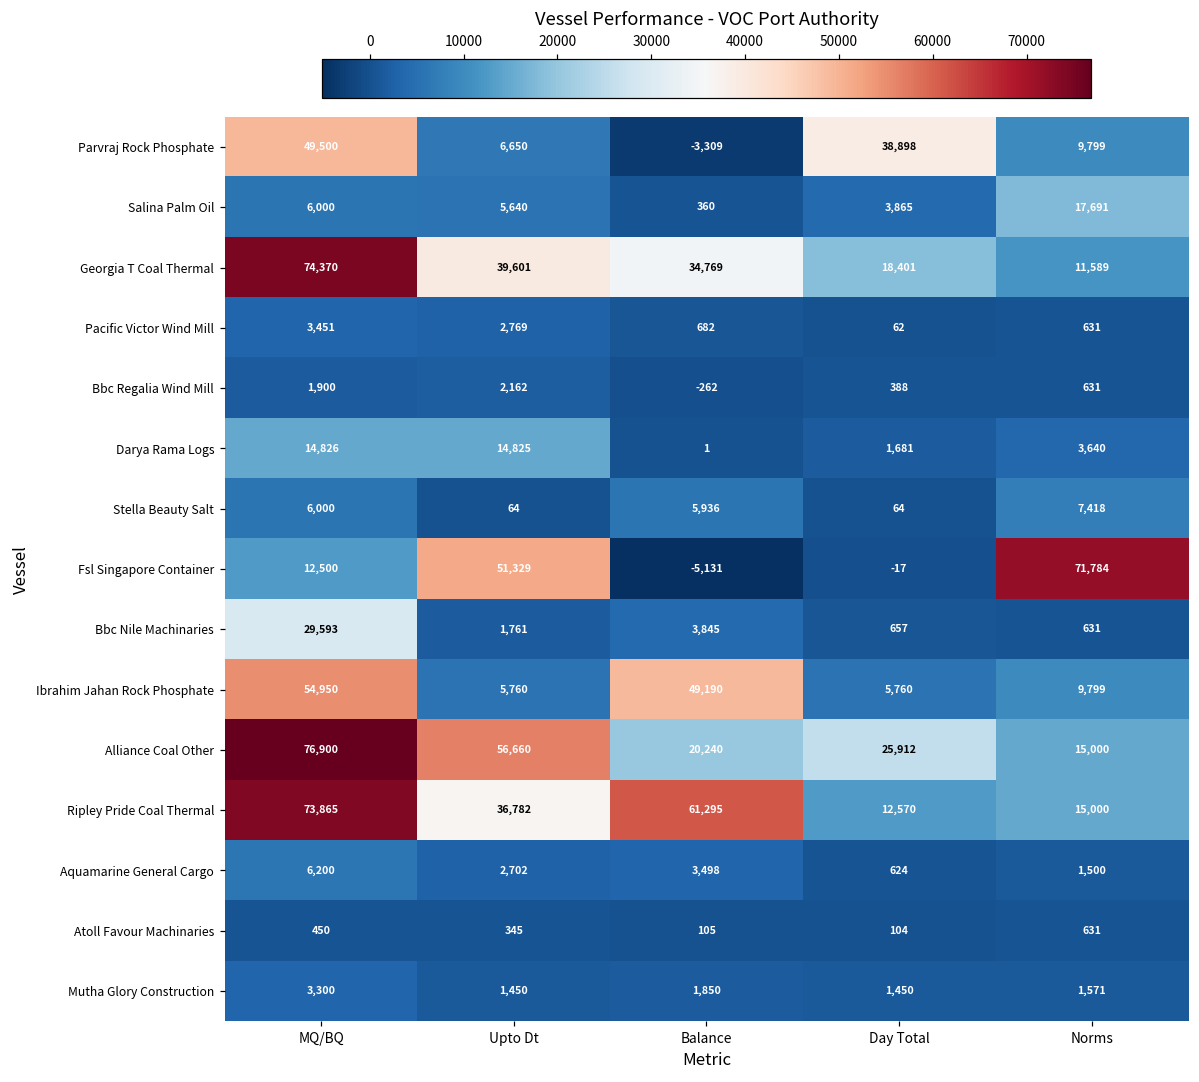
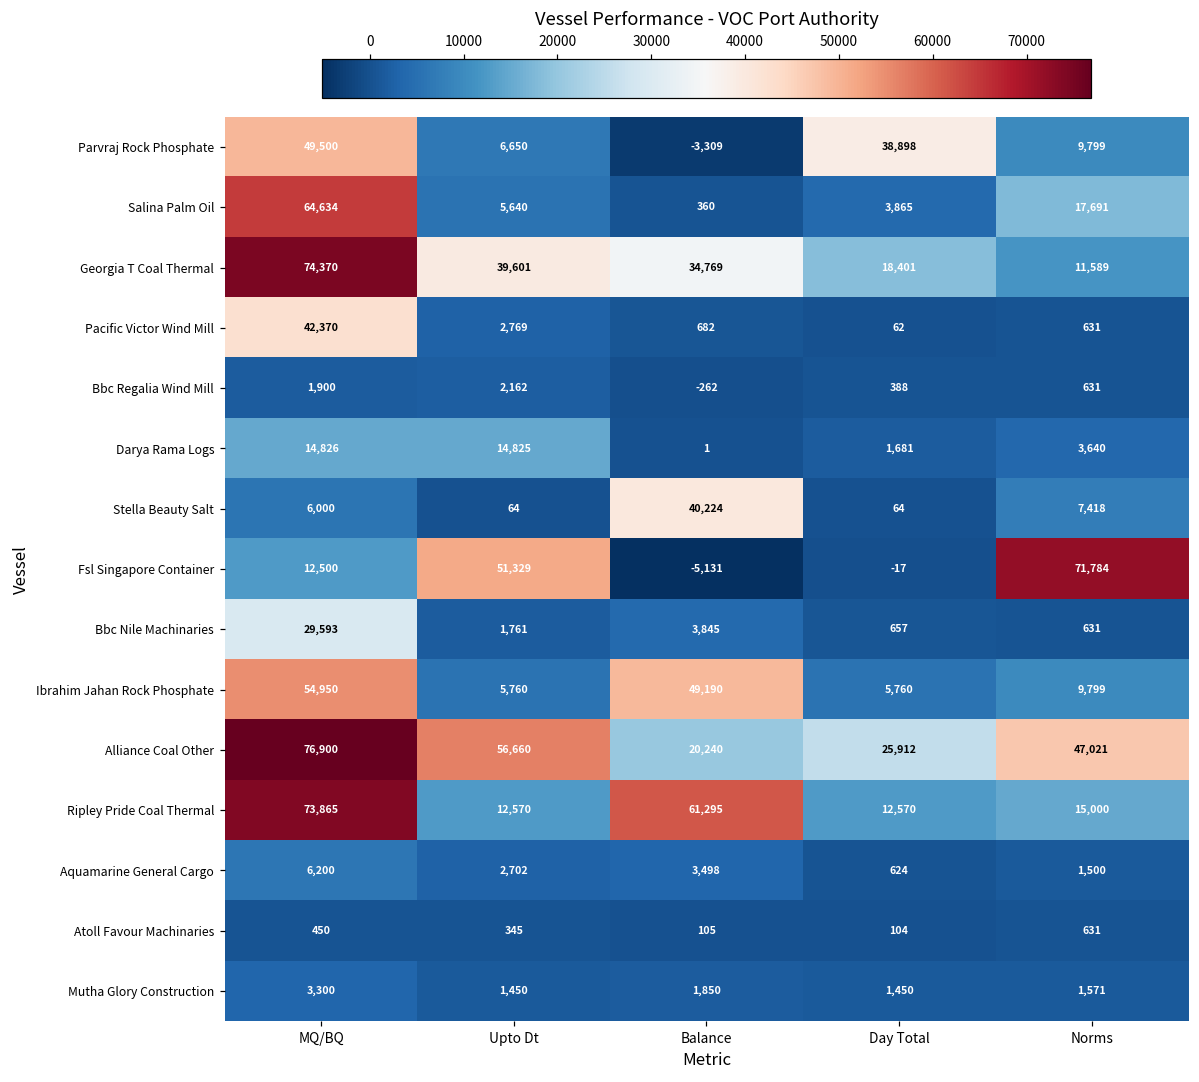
  {
    "Parvraj Rock Phosphate": {
      "MQ/BQ": "49,500",
      "Upto Dt": "6,650",
      "Balance": "-3,309",
      "Day Total": "38,898",
      "Norms": "9,799"
    },
    "Salina Palm Oil": {
-     "MQ/BQ": "6,000",
+     "MQ/BQ": "64,634",
      "Upto Dt": "5,640",
      "Balance": "360",
      "Day Total": "3,865",
      "Norms": "17,691"
    },
    "Georgia T Coal Thermal": {
      "MQ/BQ": "74,370",
      "Upto Dt": "39,601",
      "Balance": "34,769",
      "Day Total": "18,401",
      "Norms": "11,589"
    },
    "Pacific Victor Wind Mill": {
-     "MQ/BQ": "3,451",
+     "MQ/BQ": "42,370",
      "Upto Dt": "2,769",
      "Balance": "682",
      "Day Total": "62",
      "Norms": "631"
    },
    "Bbc Regalia Wind Mill": {
      "MQ/BQ": "1,900",
      "Upto Dt": "2,162",
      "Balance": "-262",
      "Day Total": "388",
      "Norms": "631"
    },
    "Darya Rama Logs": {
      "MQ/BQ": "14,826",
      "Upto Dt": "14,825",
      "Balance": "1",
      "Day Total": "1,681",
      "Norms": "3,640"
    },
    "Stella Beauty Salt": {
      "MQ/BQ": "6,000",
      "Upto Dt": "64",
-     "Balance": "5,936",
+     "Balance": "40,224",
      "Day Total": "64",
      "Norms": "7,418"
    },
    "Fsl Singapore Container": {
      "MQ/BQ": "12,500",
      "Upto Dt": "51,329",
      "Balance": "-5,131",
      "Day Total": "-17",
      "Norms": "71,784"
    },
    "Bbc Nile Machinaries": {
      "MQ/BQ": "29,593",
      "Upto Dt": "1,761",
      "Balance": "3,845",
      "Day Total": "657",
      "Norms": "631"
    },
    "Ibrahim Jahan Rock Phosphate": {
      "MQ/BQ": "54,950",
      "Upto Dt": "5,760",
      "Balance": "49,190",
      "Day Total": "5,760",
      "Norms": "9,799"
    },
    "Alliance Coal Other": {
      "MQ/BQ": "76,900",
      "Upto Dt": "56,660",
      "Balance": "20,240",
      "Day Total": "25,912",
-     "Norms": "15,000"
+     "Norms": "47,021"
    },
    "Ripley Pride Coal Thermal": {
      "MQ/BQ": "73,865",
-     "Upto Dt": "36,782",
+     "Upto Dt": "12,570",
      "Balance": "61,295",
      "Day Total": "12,570",
      "Norms": "15,000"
    },
    "Aquamarine General Cargo": {
      "MQ/BQ": "6,200",
      "Upto Dt": "2,702",
      "Balance": "3,498",
      "Day Total": "624",
      "Norms": "1,500"
    },
    "Atoll Favour Machinaries": {
      "MQ/BQ": "450",
      "Upto Dt": "345",
      "Balance": "105",
      "Day Total": "104",
      "Norms": "631"
    },
    "Mutha Glory Construction": {
      "MQ/BQ": "3,300",
      "Upto Dt": "1,450",
      "Balance": "1,850",
      "Day Total": "1,450",
      "Norms": "1,571"
    }
  }
